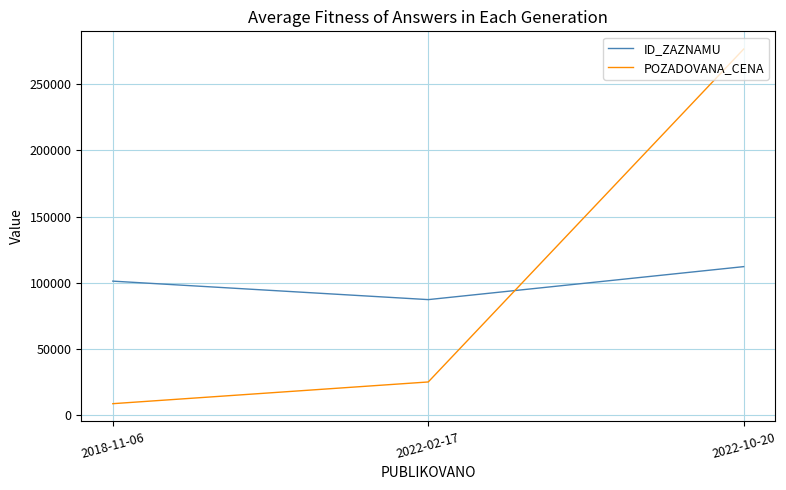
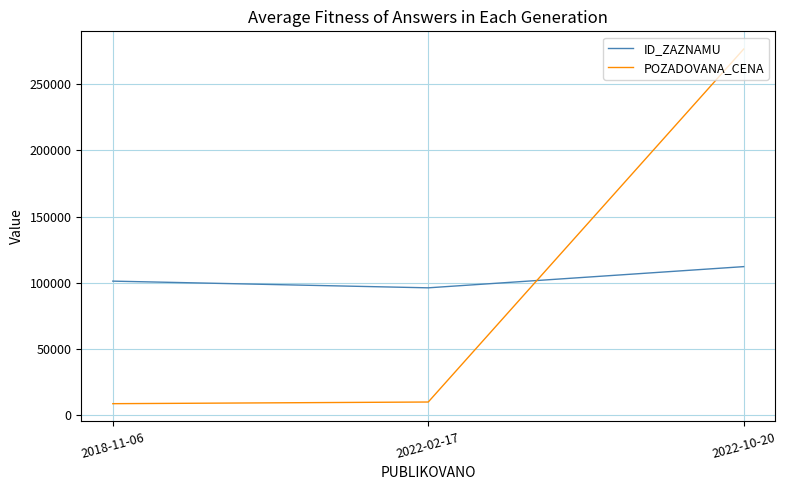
  {
    "ID_ZAZNAMU": {
      "2018-11-06": 101000,
-     "2022-02-17": 87000,
+     "2022-02-17": 96000,
      "2022-10-20": 112000
    },
    "POZADOVANA_CENA": {
      "2018-11-06": 9000,
-     "2022-02-17": 25000
+     "2022-02-17": 10000
    }
  }
